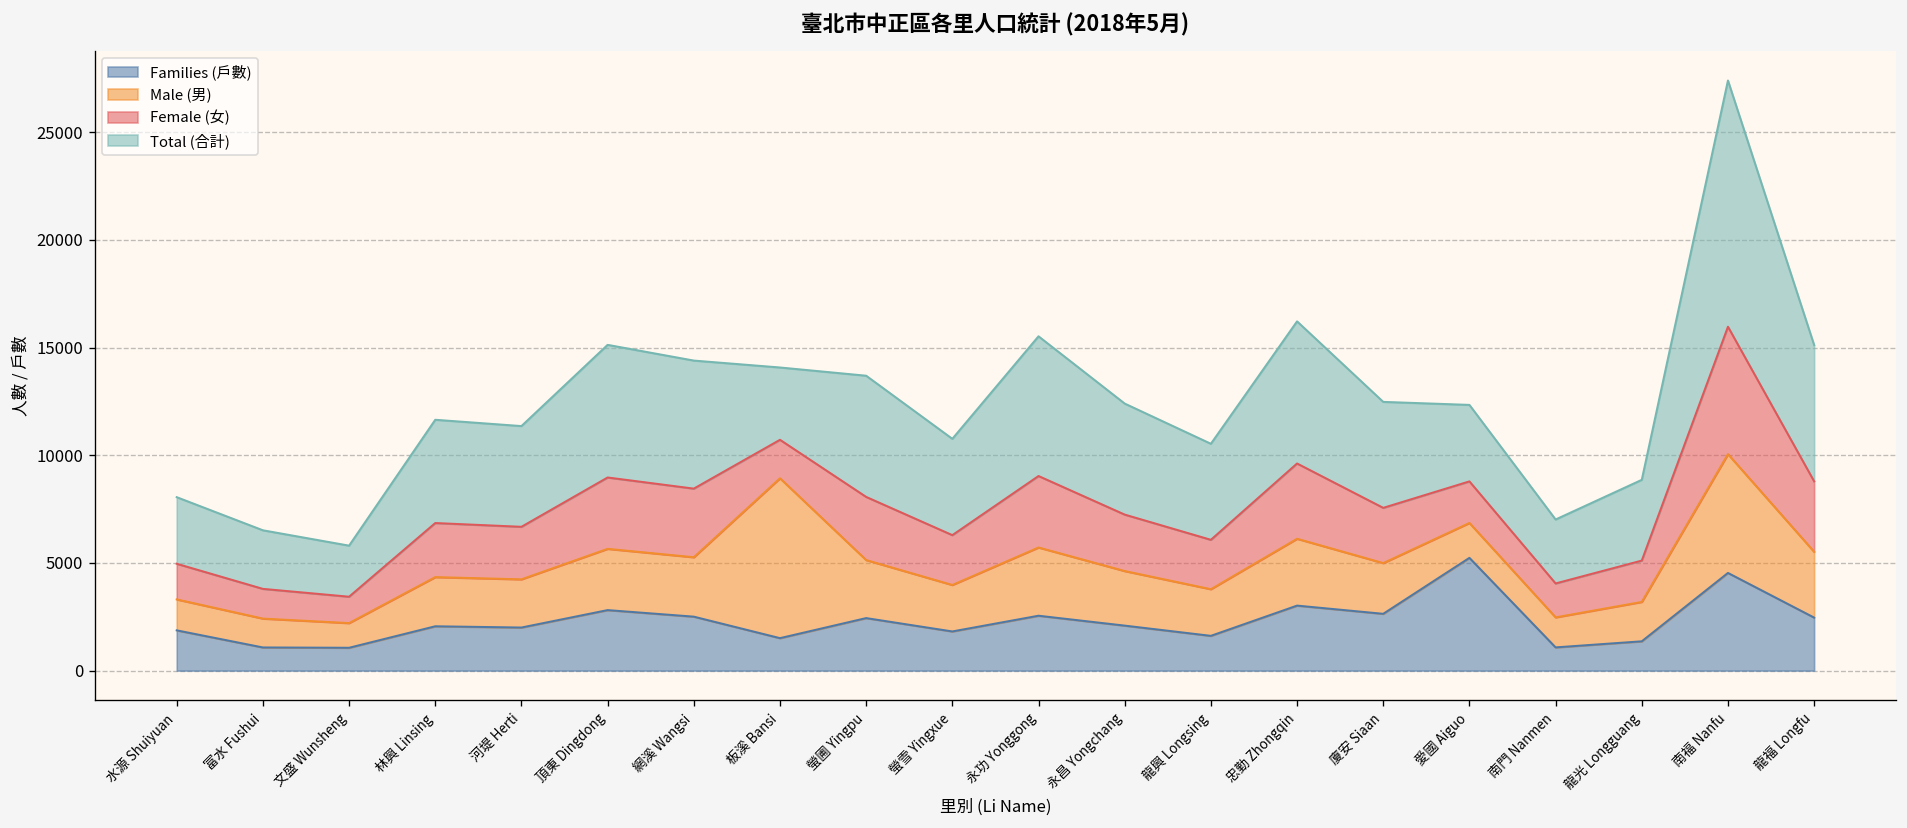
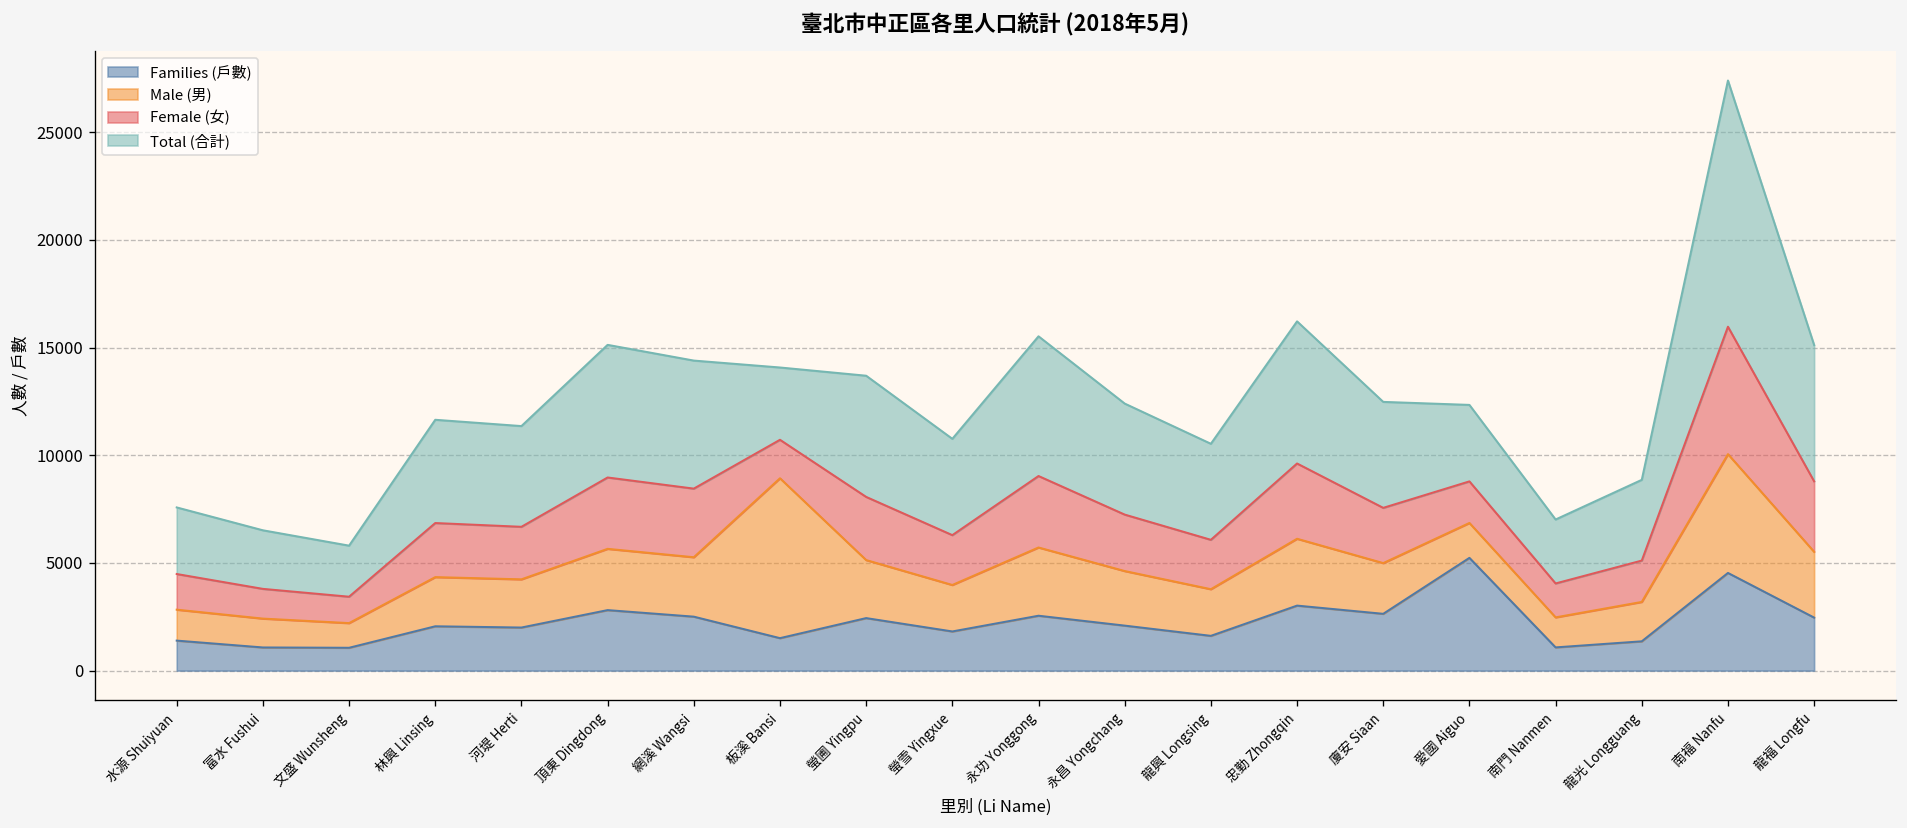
  {
    "Families (戶數)": {
-     "水源 Shuiyuan": 1900,
+     "水源 Shuiyuan": 1400,
      "富水 Fushui": 1100,
      "文盛 Wunsheng": 1100,
      "林興 Linsing": 2100,
      "河堤 Herti": 2000,
      "頂東 Dingdong": 2800,
      "網溪 Wangsi": 2500,
      "板溪 Bansi": 1500,
      "螢圃 Yingpu": 2400,
      "螢雪 Yingxue": 1800,
      "永功 Yonggong": 2500,
      "永昌 Yongchang": 2100,
      "龍興 Longsing": 1600,
      "忠勤 Zhongqin": 3000,
      "廈安 Siaan": 2600,
      "愛國 Aiguo": 5200,
      "南門 Nanmen": 1100,
      "龍光 Longguang": 1400,
      "南福 Nanfu": 4500,
      "龍福 Longfu": 2500
    },
    "Male (男)": {
      "水源 Shuiyuan": 1400,
      "富水 Fushui": 1300,
      "文盛 Wunsheng": 1100,
      "林興 Linsing": 2300,
      "河堤 Herti": 2200,
      "頂東 Dingdong": 2800,
      "網溪 Wangsi": 2800,
      "板溪 Bansi": 7400,
      "螢圃 Yingpu": 2700,
      "螢雪 Yingxue": 2200,
      "永功 Yonggong": 3200,
      "永昌 Yongchang": 2500,
      "龍興 Longsing": 2200,
      "忠勤 Zhongqin": 3100,
      "廈安 Siaan": 2400,
      "愛國 Aiguo": 1600,
      "南門 Nanmen": 1400,
      "龍光 Longguang": 1800,
      "南福 Nanfu": 5500,
      "龍福 Longfu": 3100
    },
    "Female (女)": {
      "水源 Shuiyuan": 1700,
      "富水 Fushui": 1400,
      "文盛 Wunsheng": 1200,
      "林興 Linsing": 2500,
      "河堤 Herti": 2400,
      "頂東 Dingdong": 3300,
      "網溪 Wangsi": 3200,
      "板溪 Bansi": 1800,
      "螢圃 Yingpu": 2900,
      "螢雪 Yingxue": 2300,
      "永功 Yonggong": 3300,
      "永昌 Yongchang": 2600,
      "龍興 Longsing": 2300,
      "忠勤 Zhongqin": 3500,
      "廈安 Siaan": 2600,
      "愛國 Aiguo": 1900,
      "南門 Nanmen": 1600,
      "龍光 Longguang": 1900,
      "南福 Nanfu": 5900,
      "龍福 Longfu": 3300
    },
    "Total (合計)": {
      "水源 Shuiyuan": 3100,
      "富水 Fushui": 2700,
      "文盛 Wunsheng": 2400,
      "林興 Linsing": 4800,
      "河堤 Herti": 4700,
      "頂東 Dingdong": 6200,
      "網溪 Wangsi": 5900,
      "板溪 Bansi": 3400,
      "螢圃 Yingpu": 5600,
      "螢雪 Yingxue": 4500,
      "永功 Yonggong": 6500,
      "永昌 Yongchang": 5200,
      "龍興 Longsing": 4500,
      "忠勤 Zhongqin": 6600,
      "廈安 Siaan": 4900,
      "愛國 Aiguo": 3600,
      "南門 Nanmen": 3000,
      "龍光 Longguang": 3700,
      "南福 Nanfu": 11400,
      "龍福 Longfu": 6300
    }
  }
